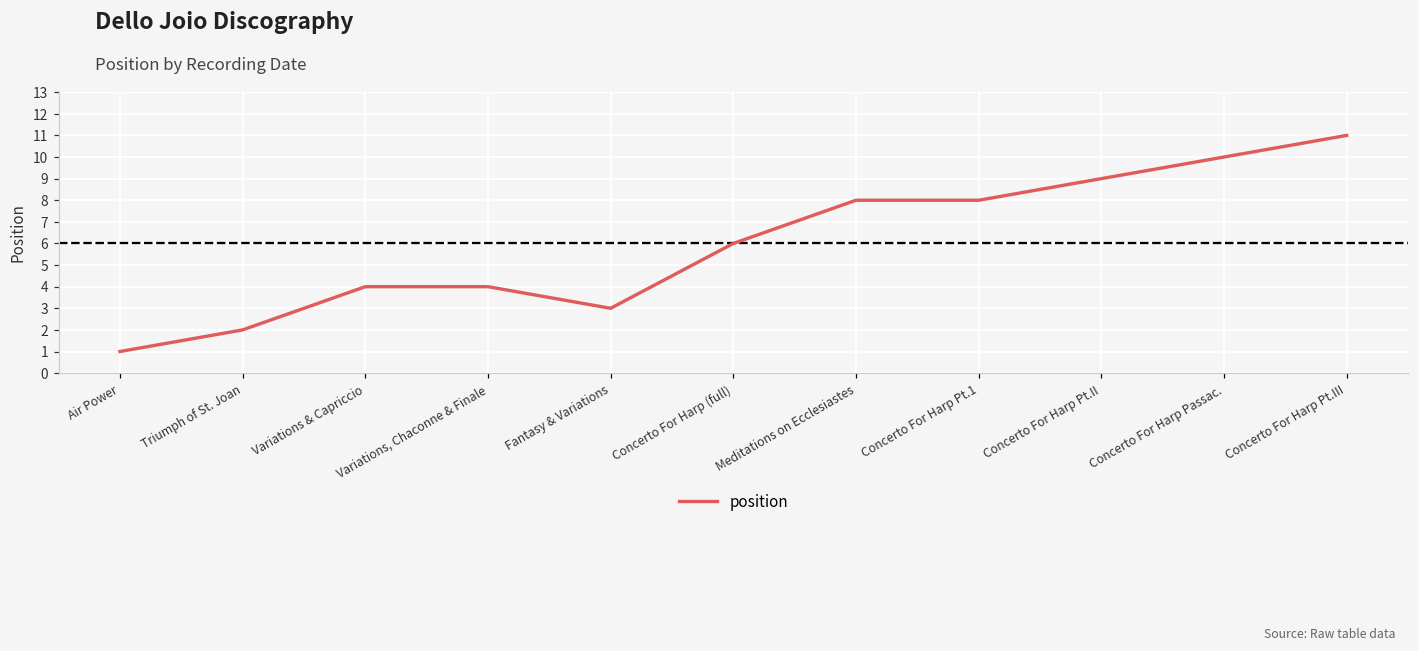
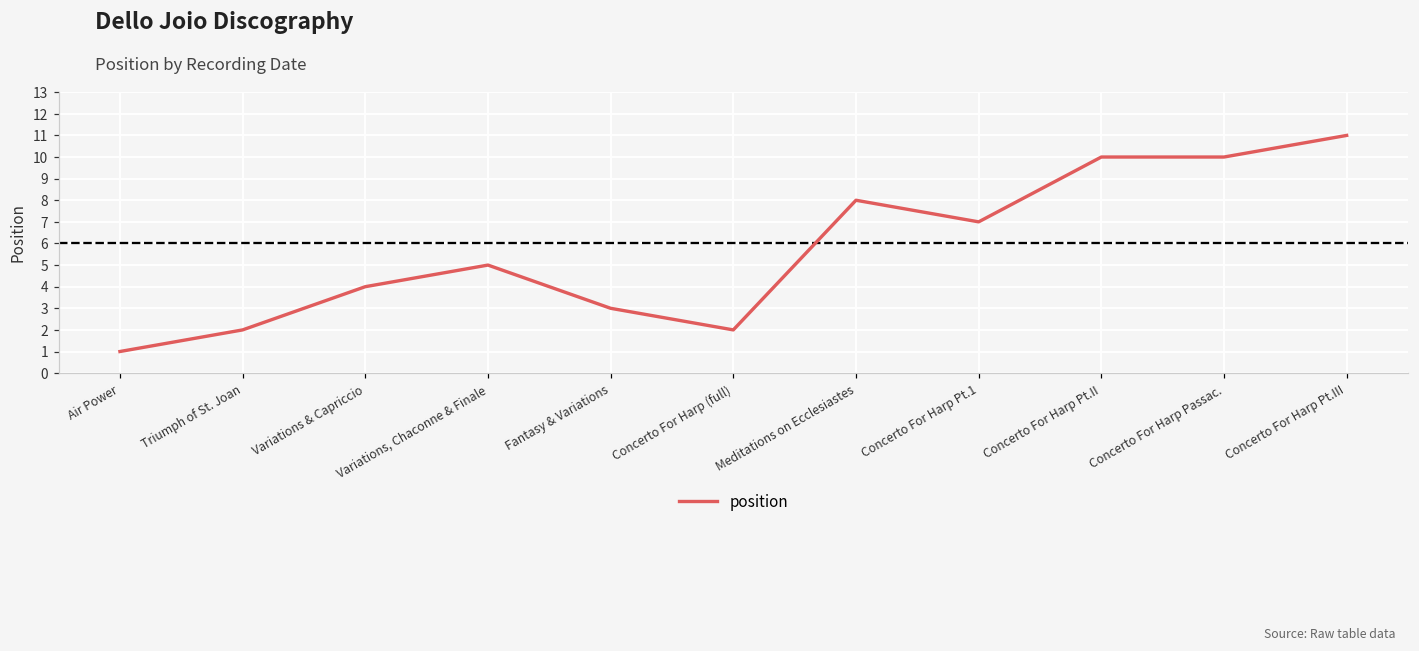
  {
    "Air Power": 1,
    "Triumph of St. Joan": 2,
    "Variations & Capriccio": 4,
-   "Variations, Chaconne & Finale": 4,
+   "Variations, Chaconne & Finale": 5,
    "Fantasy & Variations": 3,
-   "Concerto For Harp (full)": 6,
+   "Concerto For Harp (full)": 2,
    "Meditations on Ecclesiastes": 8,
-   "Concerto For Harp Pt.1": 8,
-   "Concerto For Harp Pt.II": 9,
+   "Concerto For Harp Pt.1": 7,
+   "Concerto For Harp Pt.II": 10,
    "Concerto For Harp Passac.": 10,
    "Concerto For Harp Pt.III": 11
  }
